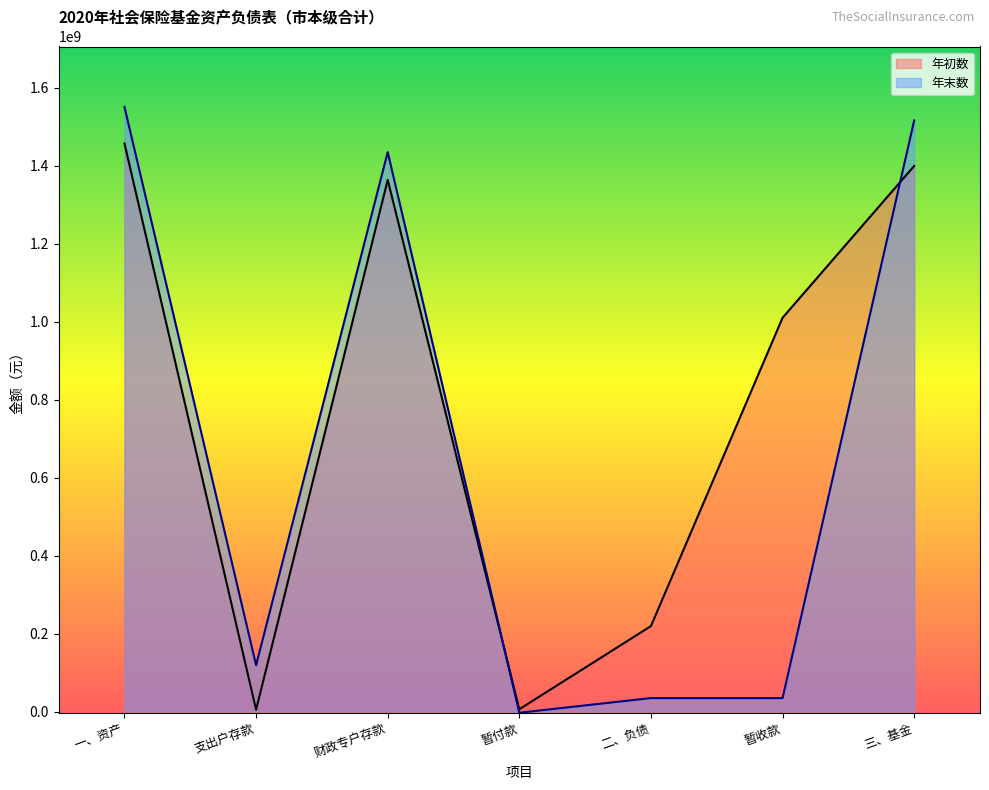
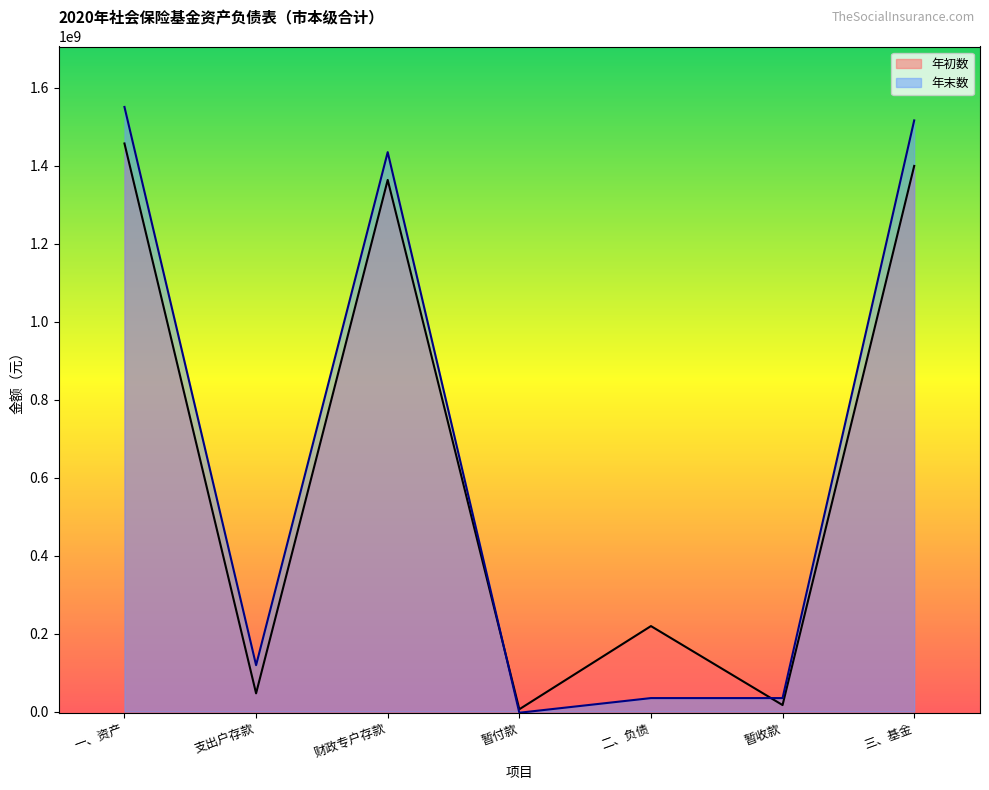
  {
    "年初数": {
      "一、资产": 1460000000,
-     "支出户存款": 0,
+     "支出户存款": 50000000,
      "财政专户存款": 1360000000,
      "二、负债": 220000000,
-     "暂收款": 1010000000,
+     "暂收款": 20000000,
      "三、基金": 1400000000
    }
  }
